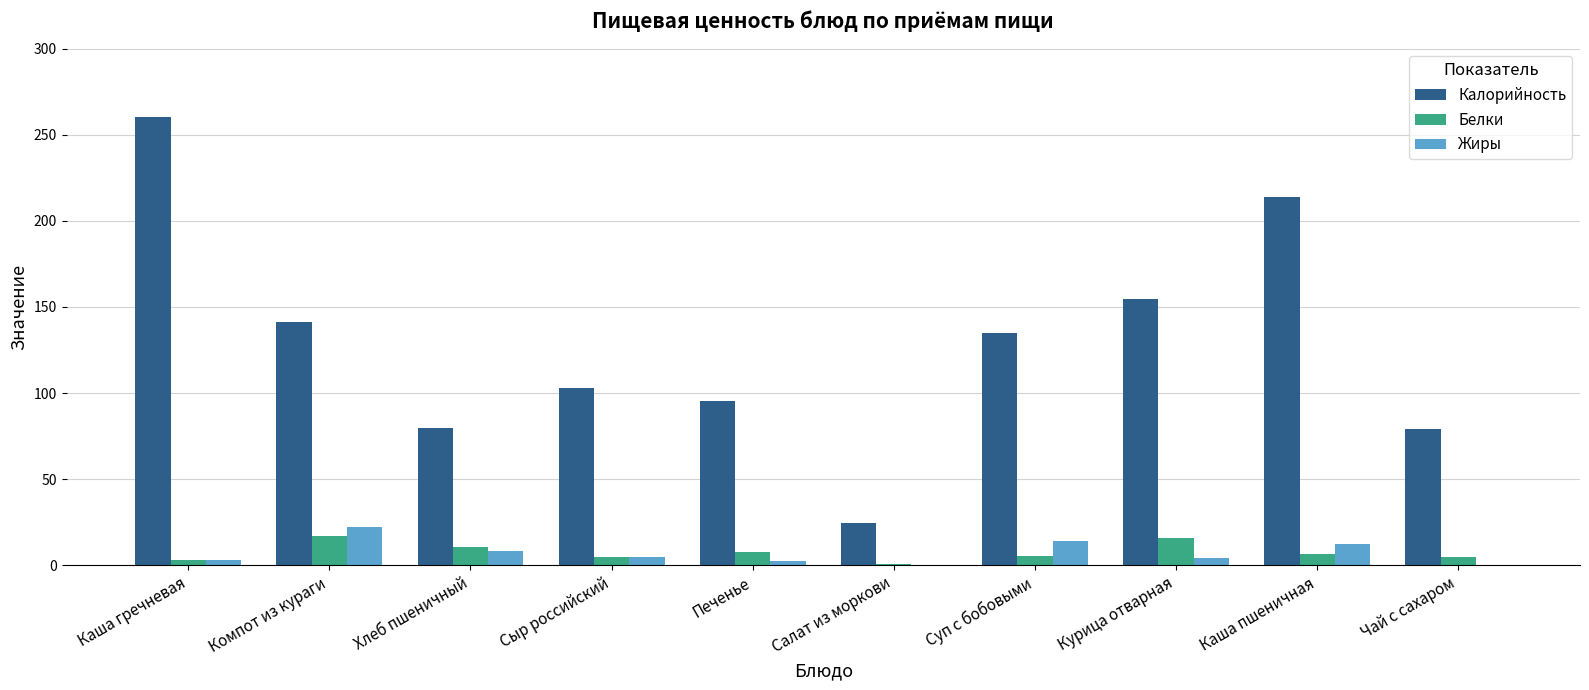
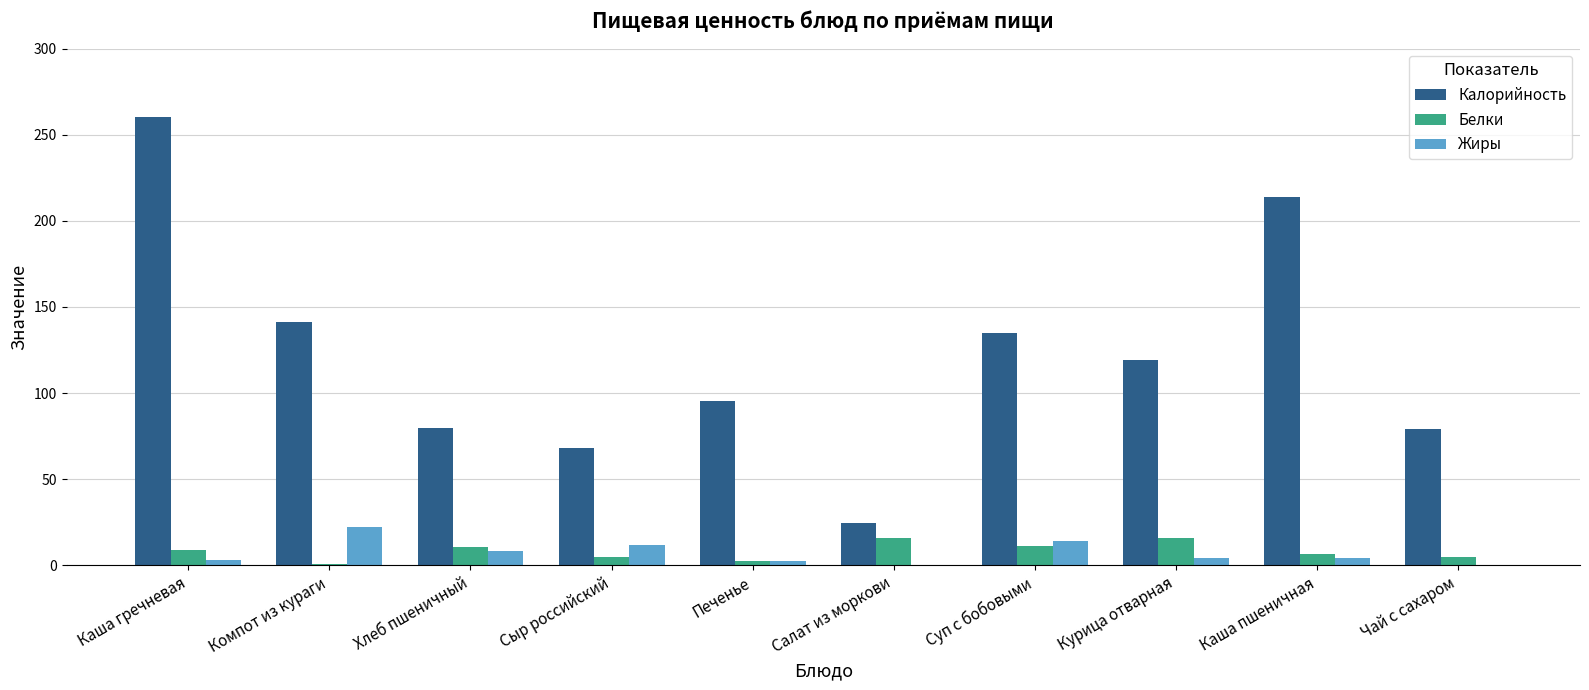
  {
    "Калорийность": {
      "Каша гречневая": 260,
      "Компот из кураги": 141,
      "Хлеб пшеничный": 80,
-     "Сыр российский": 103,
+     "Сыр российский": 68,
      "Печенье": 95,
      "Салат из моркови": 24,
      "Суп с бобовыми": 135,
-     "Курица отварная": 155,
+     "Курица отварная": 119,
      "Каша пшеничная": 214,
      "Чай с сахаром": 79
    },
    "Белки": {
-     "Каша гречневая": 3,
-     "Компот из кураги": 17,
+     "Каша гречневая": 9,
+     "Компот из кураги": 1,
      "Хлеб пшеничный": 11,
      "Сыр российский": 5,
-     "Печенье": 8,
-     "Салат из моркови": 1,
-     "Суп с бобовыми": 5,
+     "Печенье": 2,
+     "Салат из моркови": 16,
+     "Суп с бобовыми": 11,
      "Курица отварная": 16,
      "Каша пшеничная": 7,
      "Чай с сахаром": 5
    },
    "Жиры": {
      "Каша гречневая": 3,
      "Компот из кураги": 22,
      "Хлеб пшеничный": 8,
-     "Сыр российский": 5,
+     "Сыр российский": 12,
      "Печенье": 2,
      "Суп с бобовыми": 14,
      "Курица отварная": 4,
-     "Каша пшеничная": 12,
+     "Каша пшеничная": 4,
      "Чай с сахаром": 0
    }
  }
